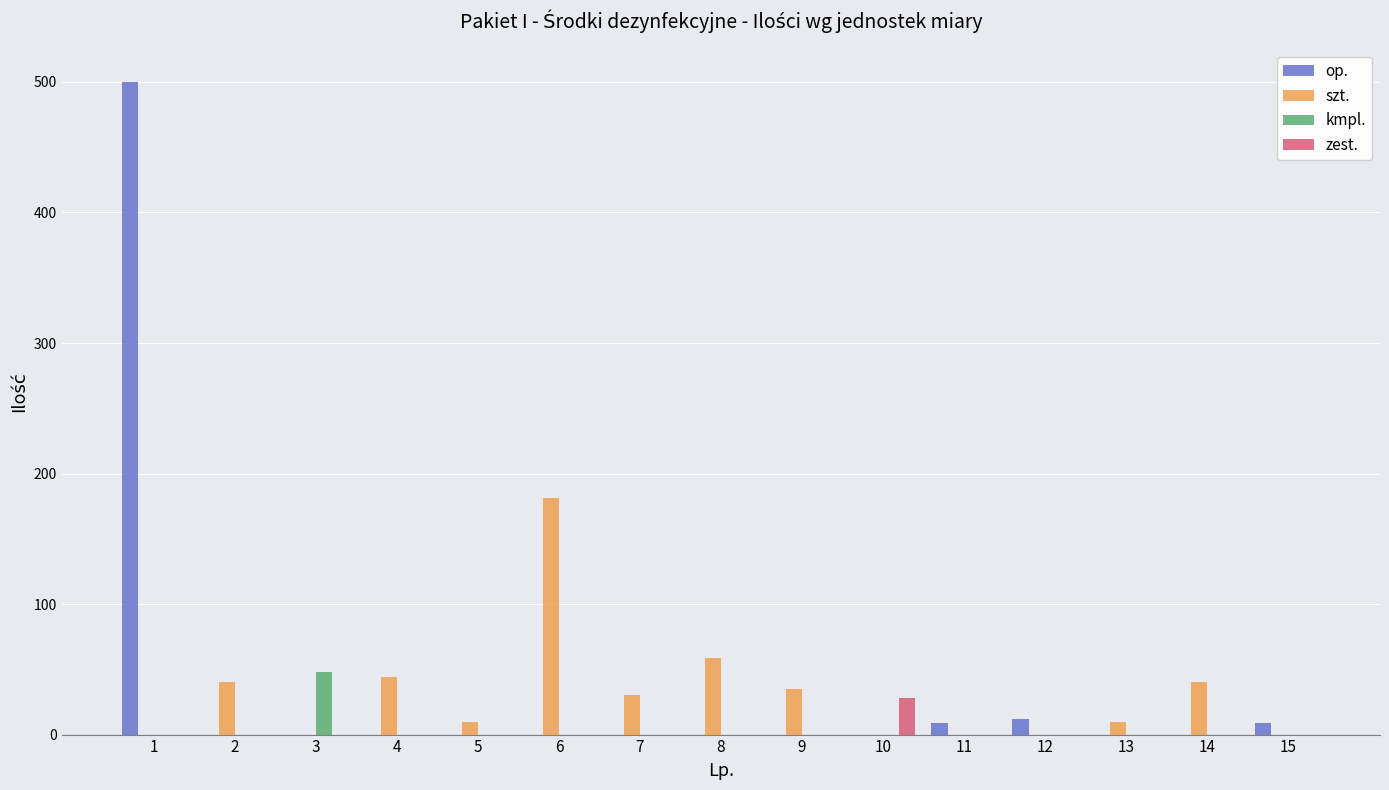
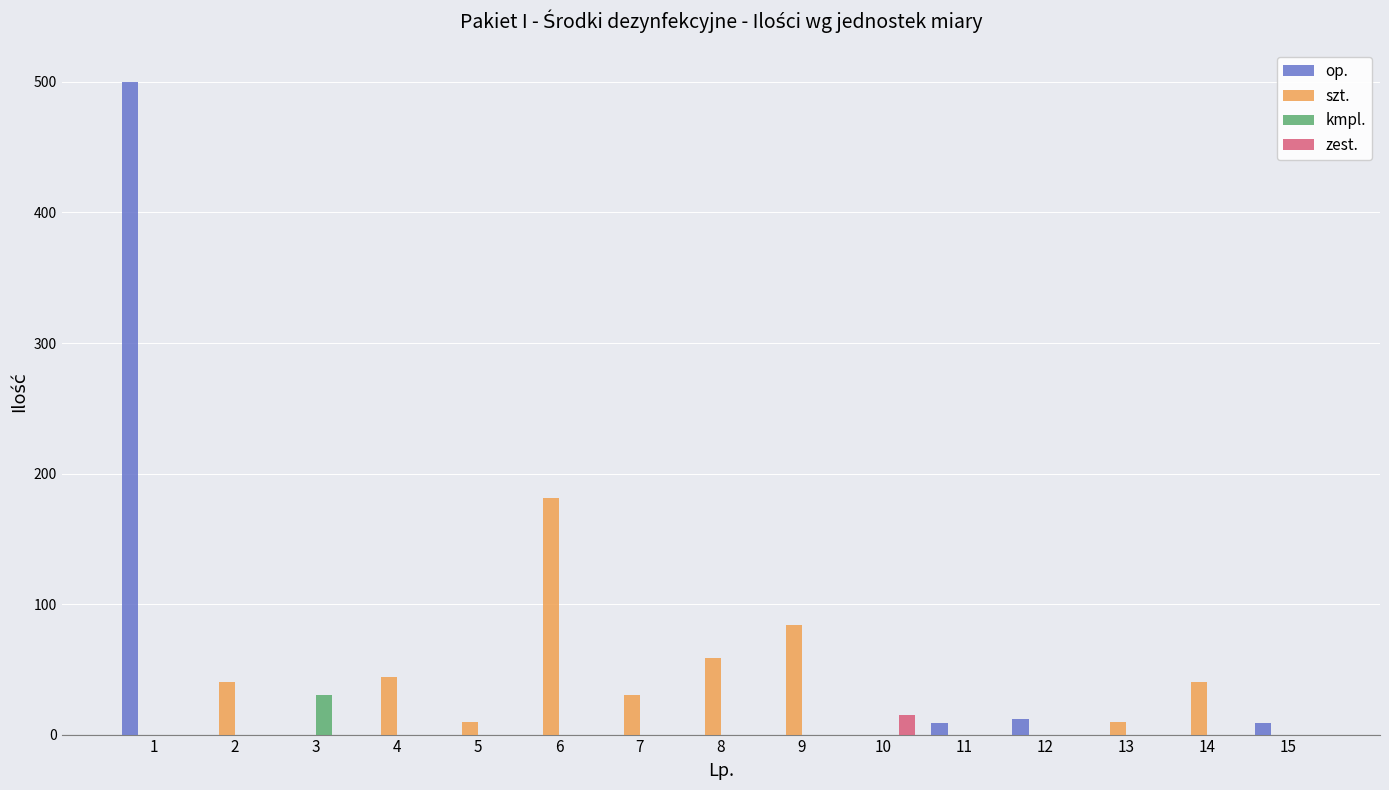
  {
    "op.": {
      "1": 500,
      "2": 0,
      "3": 0,
      "4": 0,
      "5": 0,
      "6": 0,
      "7": 0,
      "8": 0,
      "9": 0,
      "10": 0,
      "11": 9,
      "12": 12,
      "13": 0,
      "14": 0,
      "15": 9
    },
    "szt.": {
      "1": 0,
      "2": 40,
      "3": 0,
      "4": 44,
      "5": 10,
      "6": 181,
      "7": 30,
      "8": 59,
-     "9": 35,
+     "9": 84,
      "10": 0,
      "11": 0,
      "12": 0,
      "13": 10,
      "14": 40,
      "15": 0
    },
    "kmpl.": {
      "1": 0,
      "2": 0,
-     "3": 48,
+     "3": 30,
      "4": 0,
      "5": 0,
      "6": 0,
      "7": 0,
      "8": 0,
      "9": 0,
      "10": 0,
      "11": 0,
      "12": 0,
      "13": 0,
      "14": 0,
      "15": 0
    },
    "zest.": {
      "1": 0,
      "2": 0,
      "3": 0,
      "4": 0,
      "5": 0,
      "6": 0,
      "7": 0,
      "8": 0,
      "9": 0,
-     "10": 28,
+     "10": 15,
      "11": 0,
      "12": 0,
      "13": 0,
      "14": 0,
      "15": 0
    }
  }
